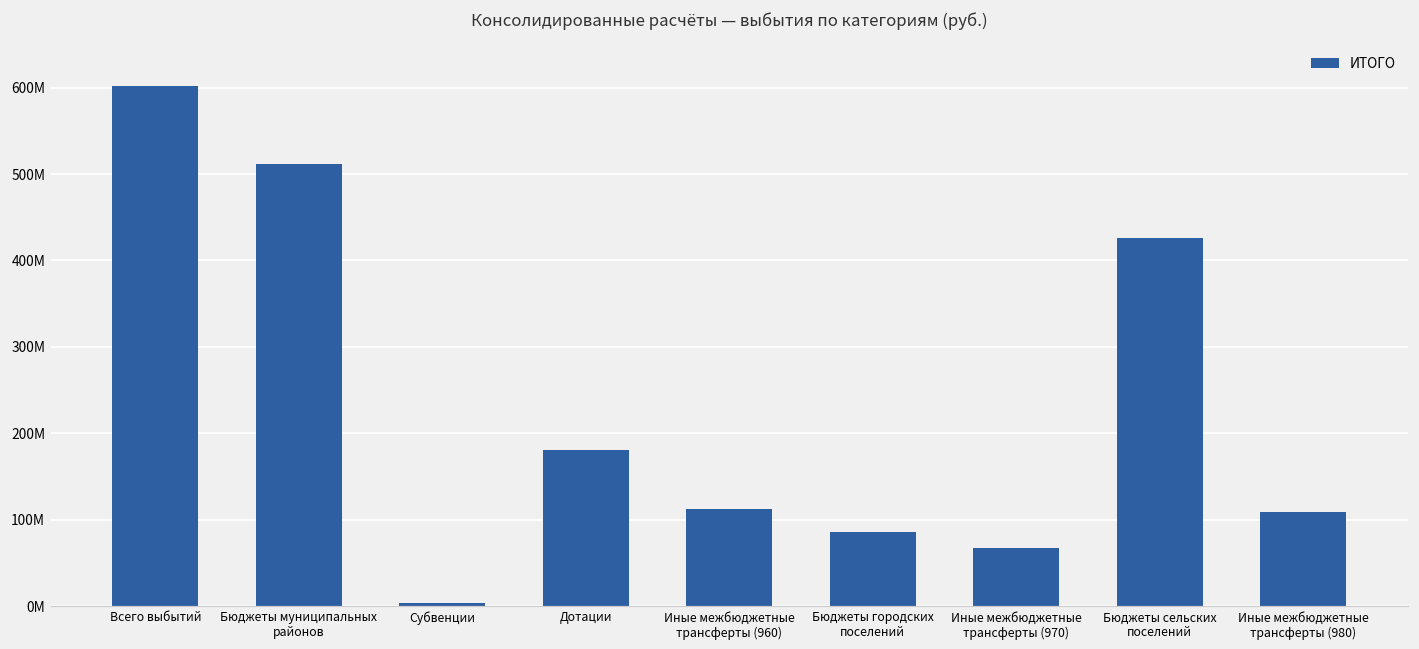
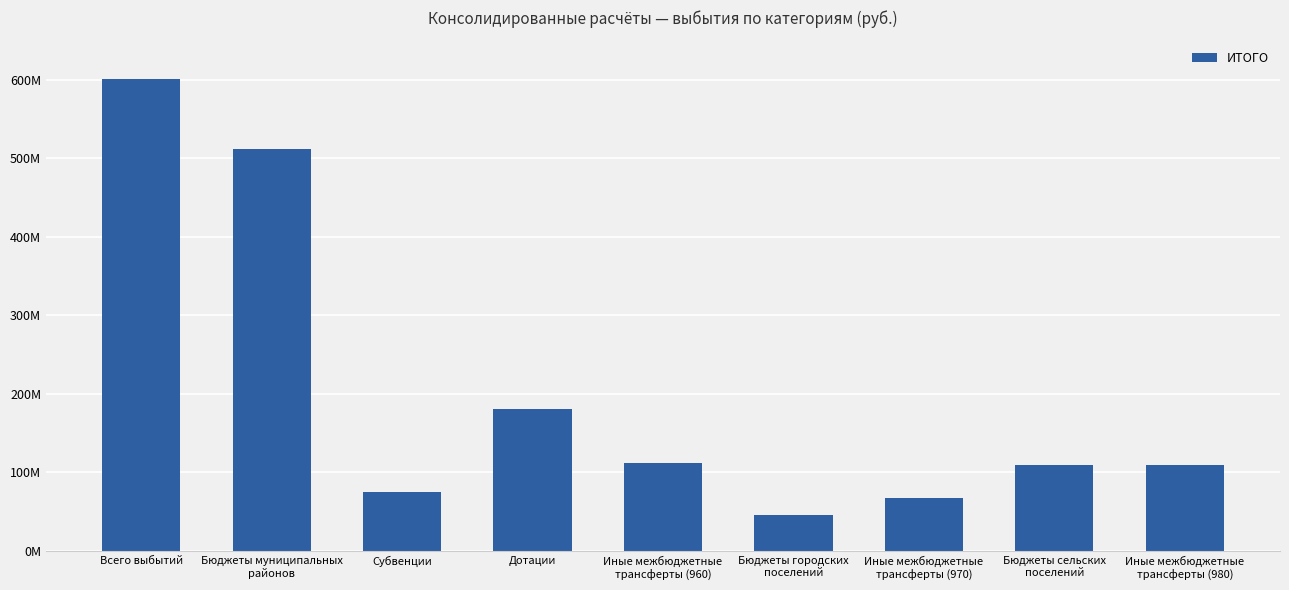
  {
    "Всего выбытий": 600000000,
    "Бюджеты муниципальных районов": 510000000,
-   "Субвенции": 0,
+   "Субвенции": 70000000,
    "Дотации": 180000000,
    "Иные межбюджетные трансферты (960)": 110000000,
-   "Бюджеты городских поселений": 90000000,
+   "Бюджеты городских поселений": 50000000,
    "Иные межбюджетные трансферты (970)": 70000000,
-   "Бюджеты сельских поселений": 430000000,
+   "Бюджеты сельских поселений": 110000000,
    "Иные межбюджетные трансферты (980)": 110000000
  }
